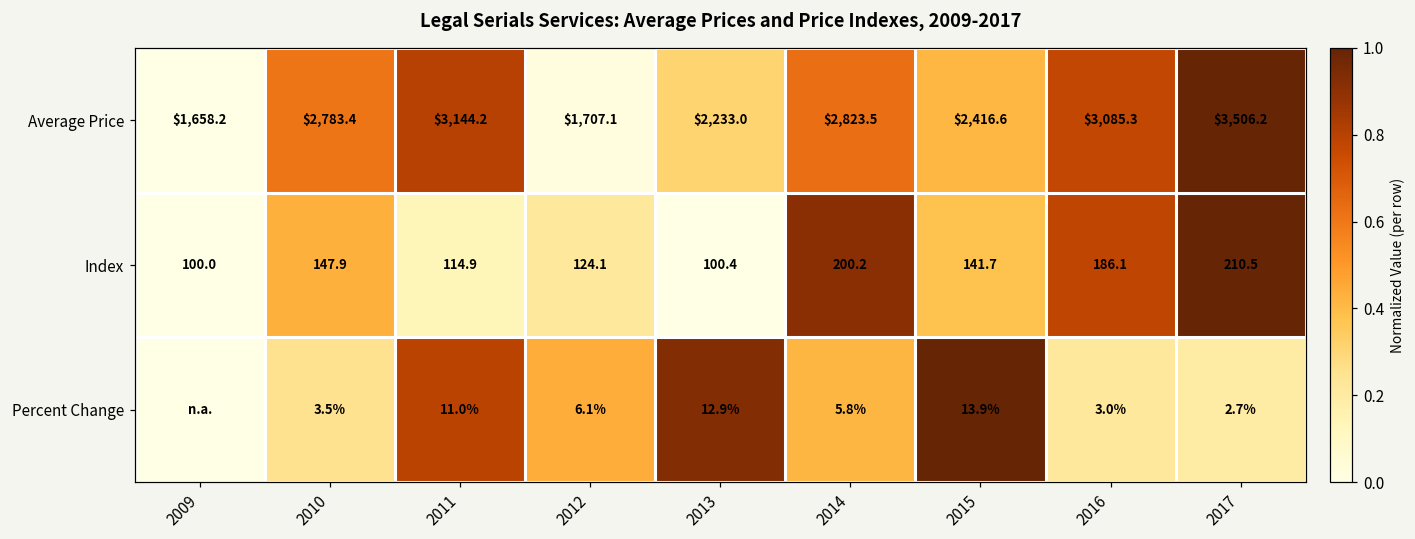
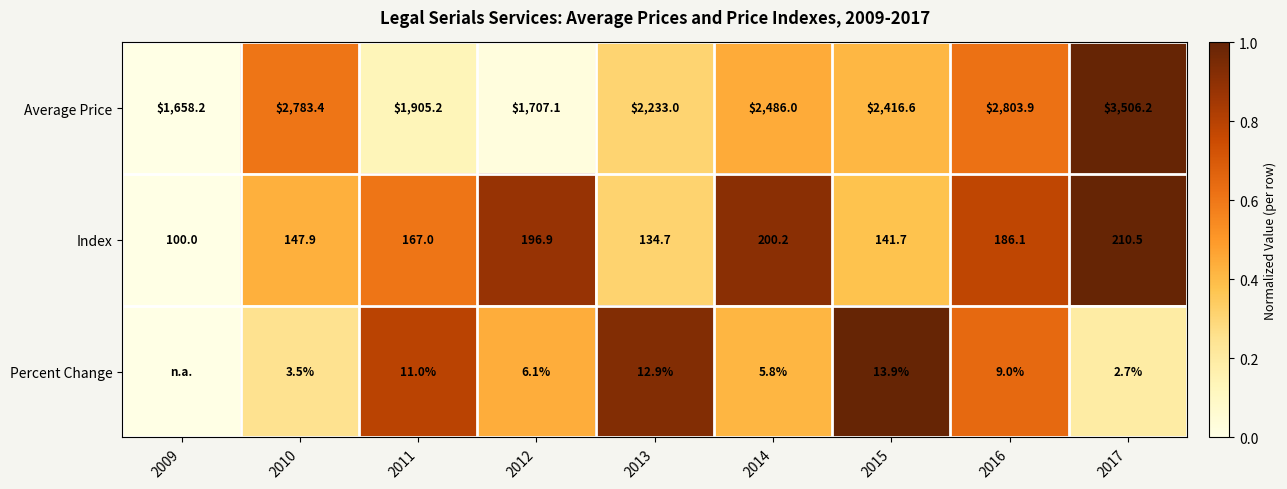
  {
    "Average Price": {
      "2009": "$1,658.2",
      "2010": "$2,783.4",
-     "2011": "$3,144.2",
+     "2011": "$1,905.2",
      "2012": "$1,707.1",
      "2013": "$2,233.0",
-     "2014": "$2,823.5",
+     "2014": "$2,486.0",
      "2015": "$2,416.6",
-     "2016": "$3,085.3",
+     "2016": "$2,803.9",
      "2017": "$3,506.2"
    },
    "Index": {
      "2009": "100.0",
      "2010": "147.9",
-     "2011": "114.9",
-     "2012": "124.1",
-     "2013": "100.4",
+     "2011": "167.0",
+     "2012": "196.9",
+     "2013": "134.7",
      "2014": "200.2",
      "2015": "141.7",
      "2016": "186.1",
      "2017": "210.5"
    },
    "Percent Change": {
      "2010": "3.5%",
      "2011": "11.0%",
      "2012": "6.1%",
      "2013": "12.9%",
      "2014": "5.8%",
      "2015": "13.9%",
-     "2016": "3.0%",
+     "2016": "9.0%",
      "2017": "2.7%"
    }
  }
